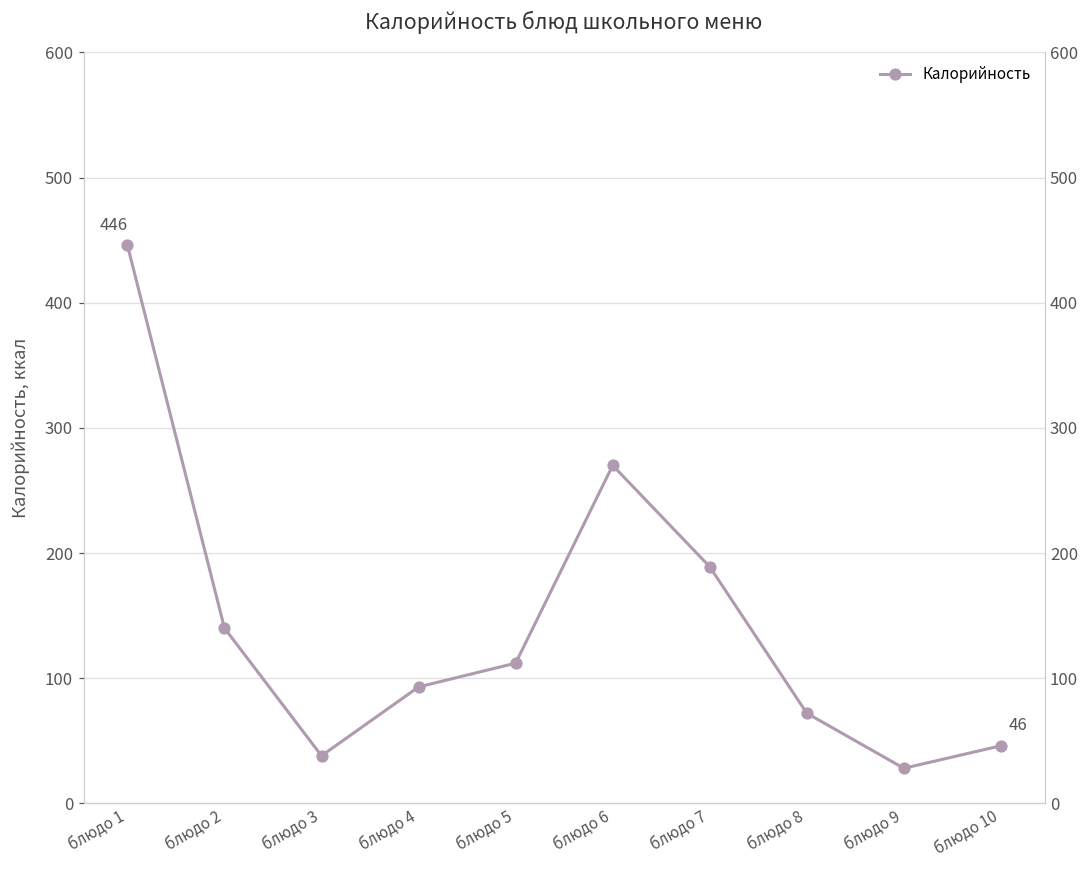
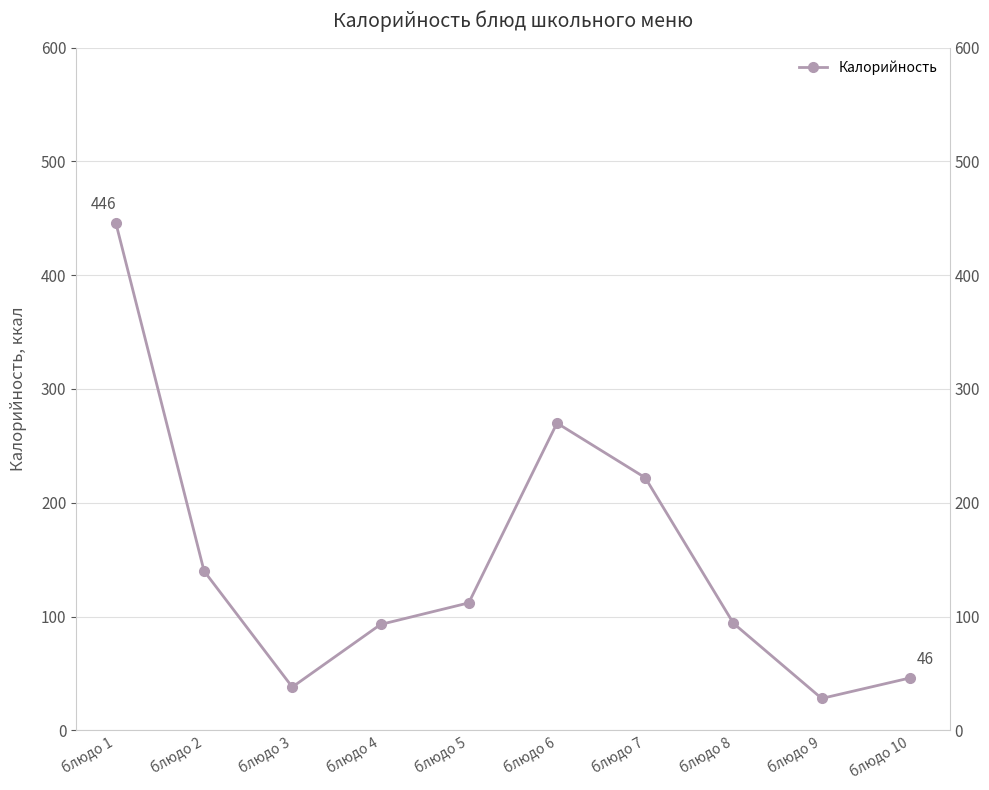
  {
    "блюдо 2": 140,
    "блюдо 3": 38,
    "блюдо 4": 93,
    "блюдо 5": 112,
    "блюдо 6": 270,
-   "блюдо 7": 189,
-   "блюдо 8": 72,
+   "блюдо 7": 222,
+   "блюдо 8": 94,
    "блюдо 9": 28
  }
